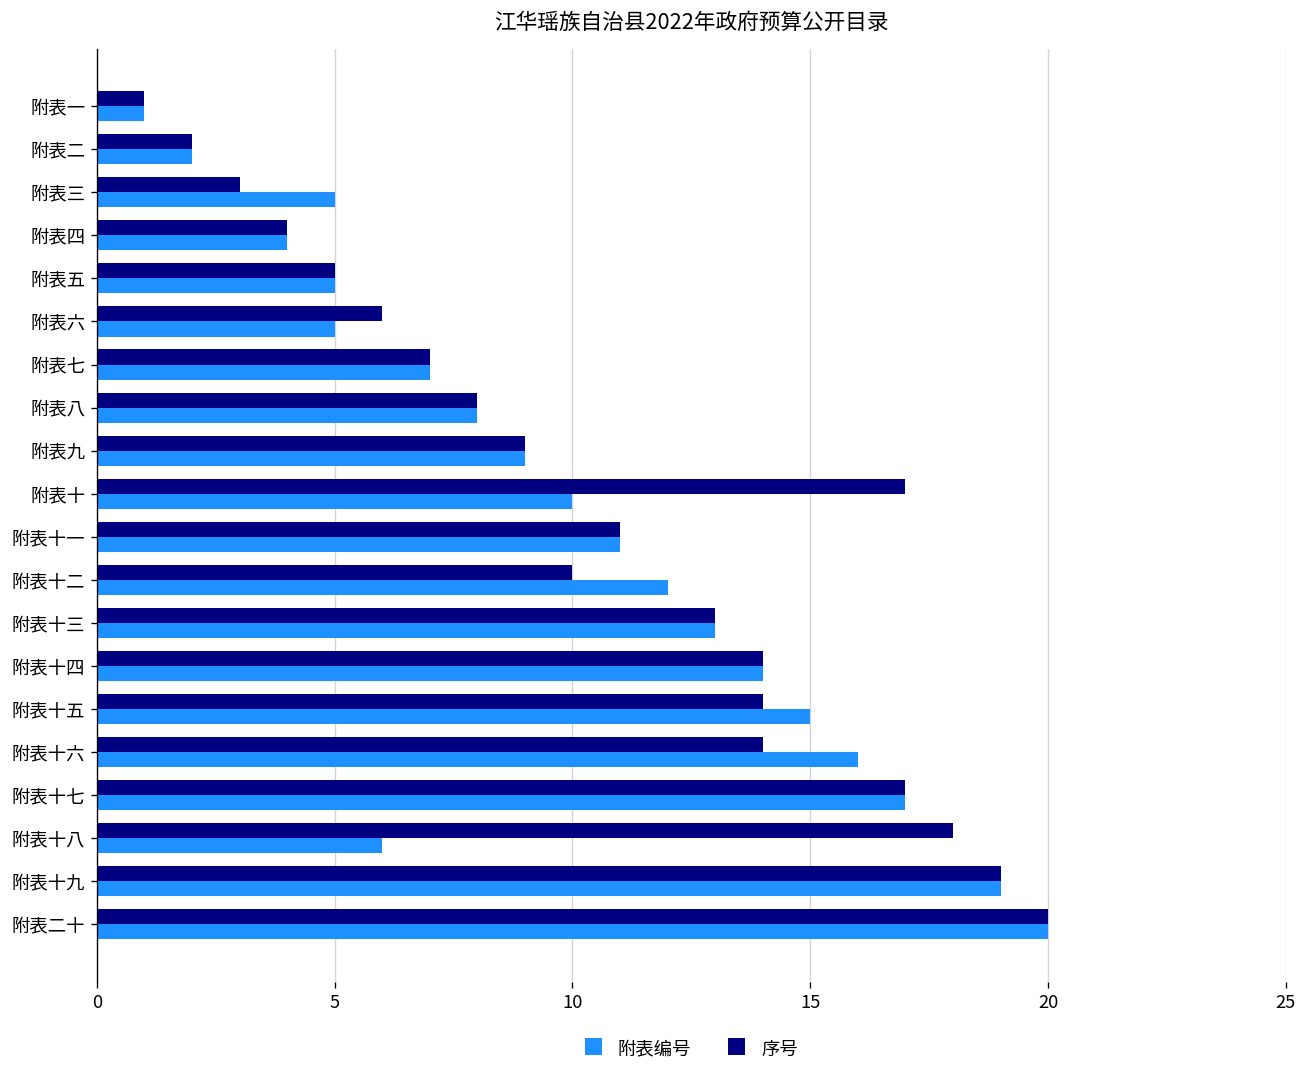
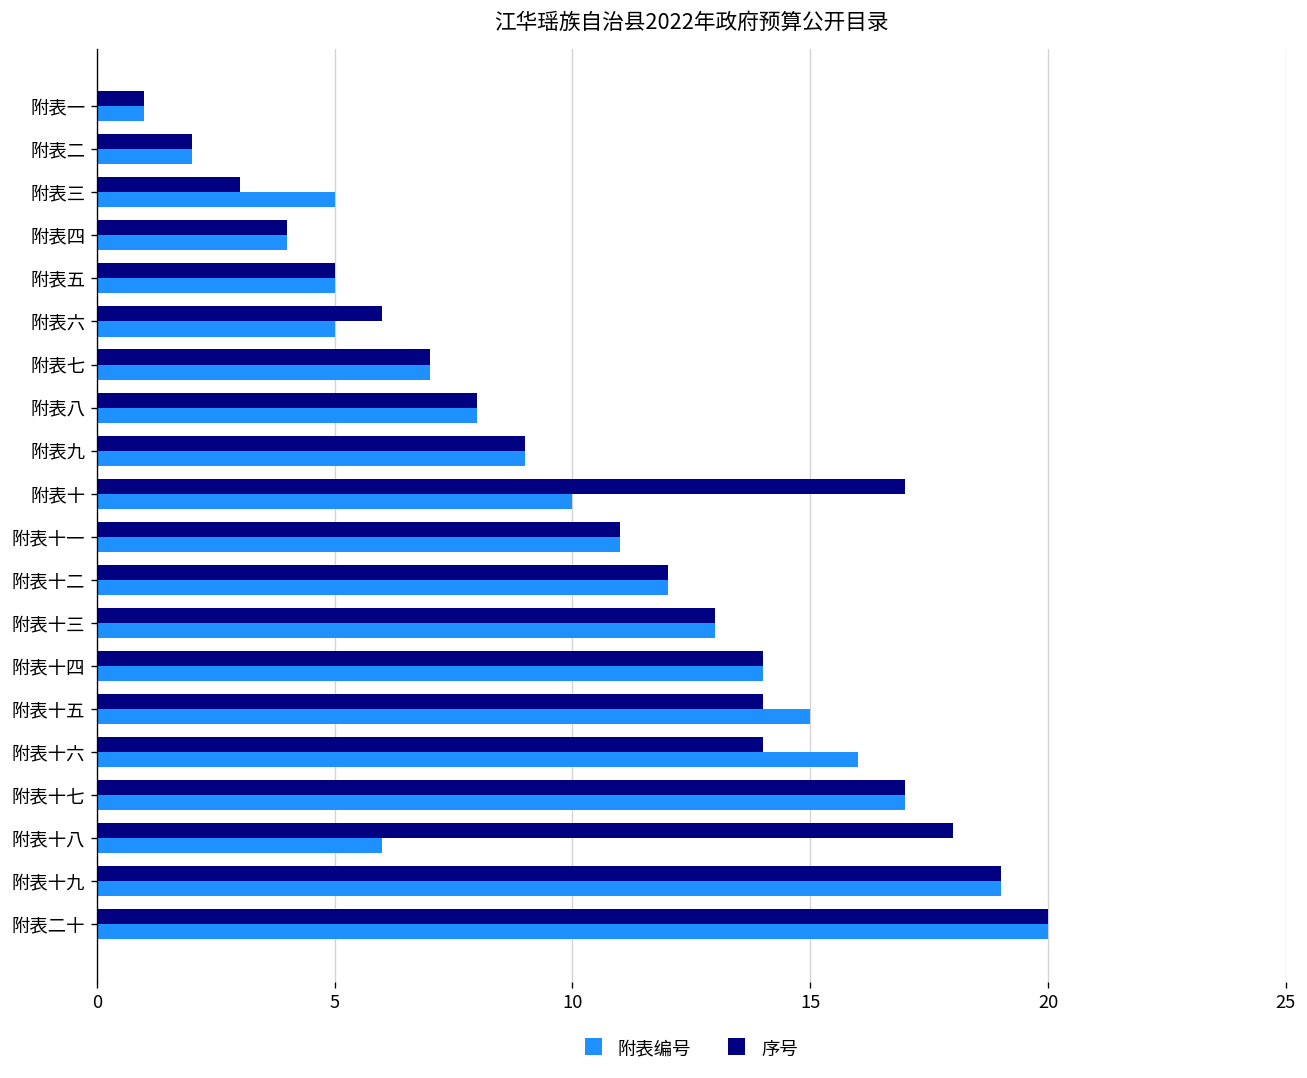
  {
    "附表编号": {
      "附表一": 1,
      "附表二": 2,
      "附表三": 5,
      "附表四": 4,
      "附表五": 5,
      "附表六": 5,
      "附表七": 7,
      "附表八": 8,
      "附表九": 9,
      "附表十": 10,
      "附表十一": 11,
      "附表十二": 12,
      "附表十三": 13,
      "附表十四": 14,
      "附表十五": 15,
      "附表十六": 16,
      "附表十七": 17,
      "附表十八": 6,
      "附表十九": 19,
      "附表二十": 20
    },
    "序号": {
      "附表一": 1,
      "附表二": 2,
      "附表三": 3,
      "附表四": 4,
      "附表五": 5,
      "附表六": 6,
      "附表七": 7,
      "附表八": 8,
      "附表九": 9,
      "附表十": 17,
      "附表十一": 11,
-     "附表十二": 10,
+     "附表十二": 12,
      "附表十三": 13,
      "附表十四": 14,
      "附表十五": 14,
      "附表十六": 14,
      "附表十七": 17,
      "附表十八": 18,
      "附表十九": 19,
      "附表二十": 20
    }
  }
